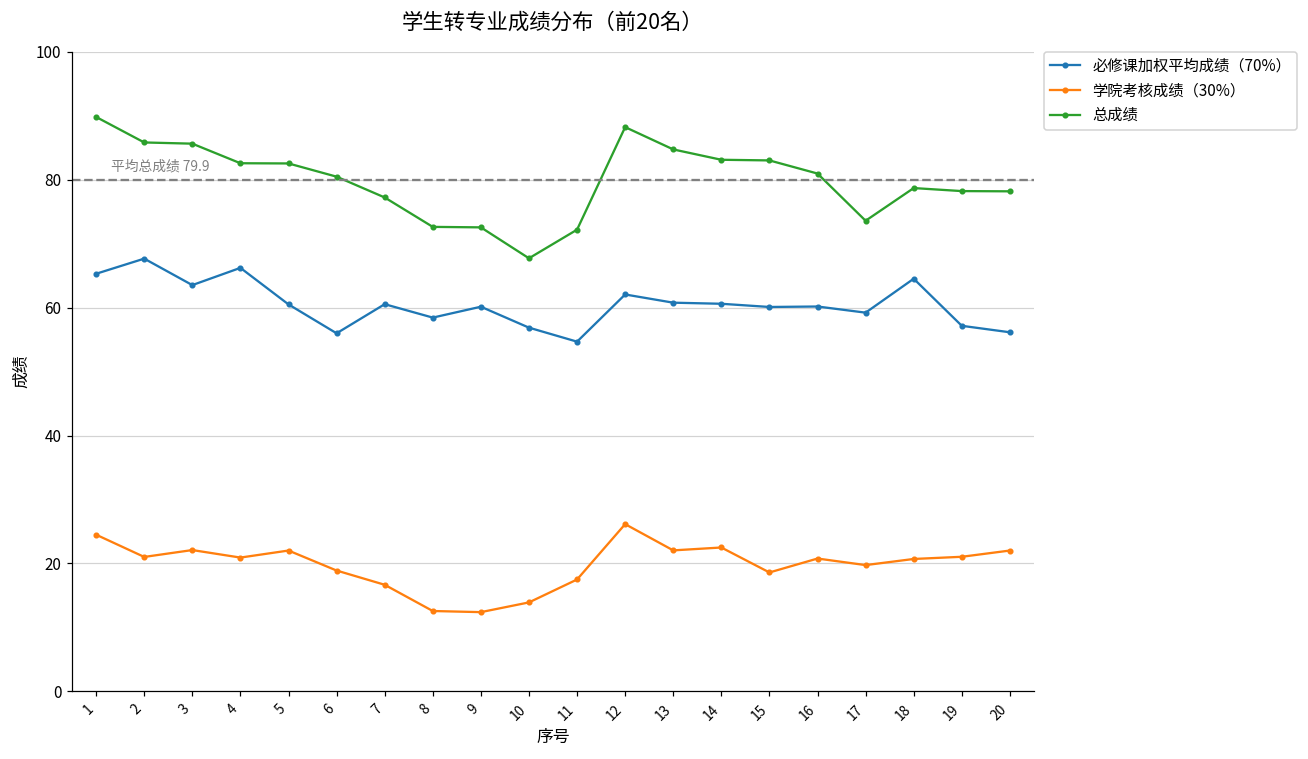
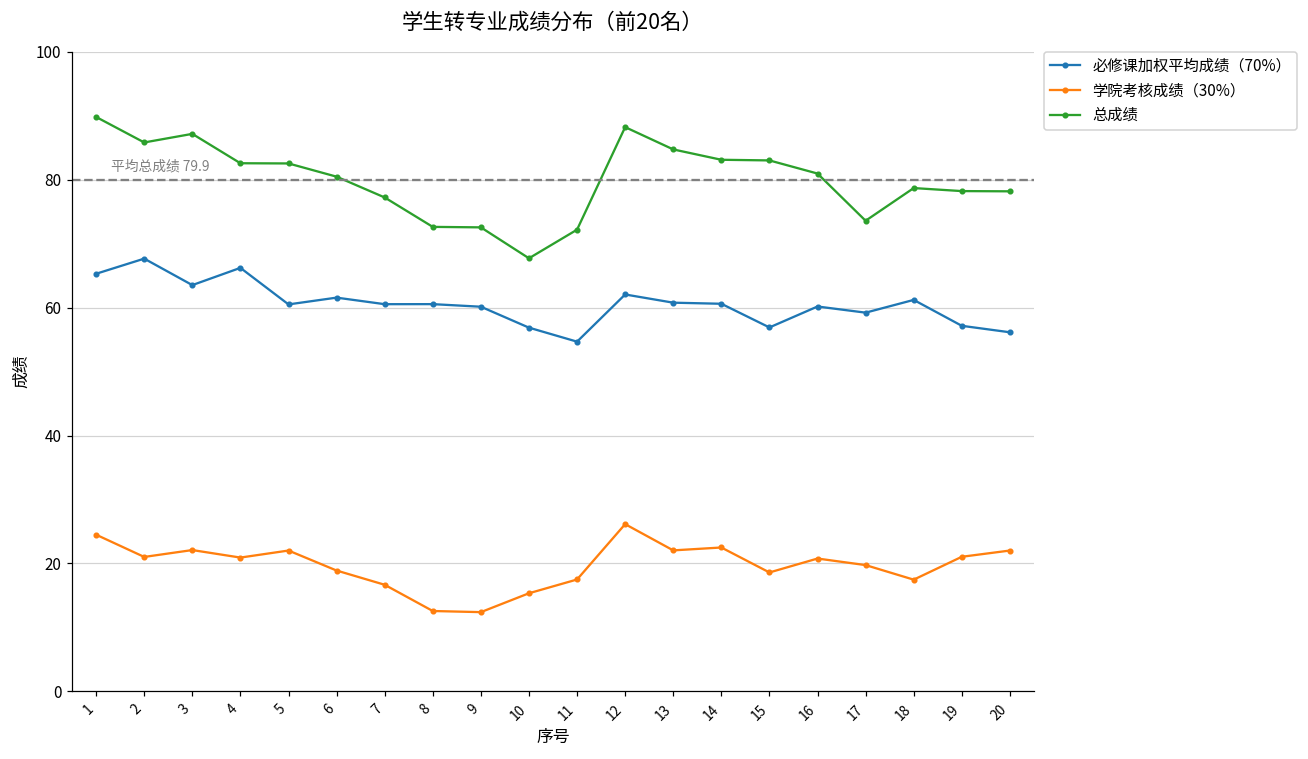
  {
    "必修课加权平均成绩（70%）": {
      "1": 65,
      "2": 68,
      "3": 64,
      "4": 66,
      "5": 60,
-     "6": 56,
+     "6": 62,
      "7": 61,
-     "8": 58,
+     "8": 61,
      "9": 60,
      "10": 57,
      "11": 55,
      "12": 62,
      "13": 61,
      "14": 61,
-     "15": 60,
+     "15": 57,
      "16": 60,
      "17": 59,
-     "18": 64,
+     "18": 61,
      "19": 57,
      "20": 56
    },
    "学院考核成绩（30%）": {
      "1": 25,
      "2": 21,
      "3": 22,
      "4": 21,
      "5": 22,
      "6": 19,
      "7": 17,
      "8": 13,
      "9": 12,
-     "10": 14,
+     "10": 15,
      "11": 18,
      "12": 26,
      "13": 22,
      "14": 23,
      "15": 19,
      "16": 21,
      "17": 20,
-     "18": 21,
+     "18": 17,
      "19": 21,
      "20": 22
    },
    "总成绩": {
      "1": 90,
      "2": 86,
-     "3": 86,
+     "3": 87,
      "4": 83,
      "5": 83,
      "6": 80,
      "7": 77,
      "8": 73,
      "9": 73,
      "10": 68,
      "11": 72,
      "12": 88,
      "13": 85,
      "14": 83,
      "15": 83,
      "16": 81,
      "17": 74,
      "18": 79,
      "19": 78,
      "20": 78
    }
  }
